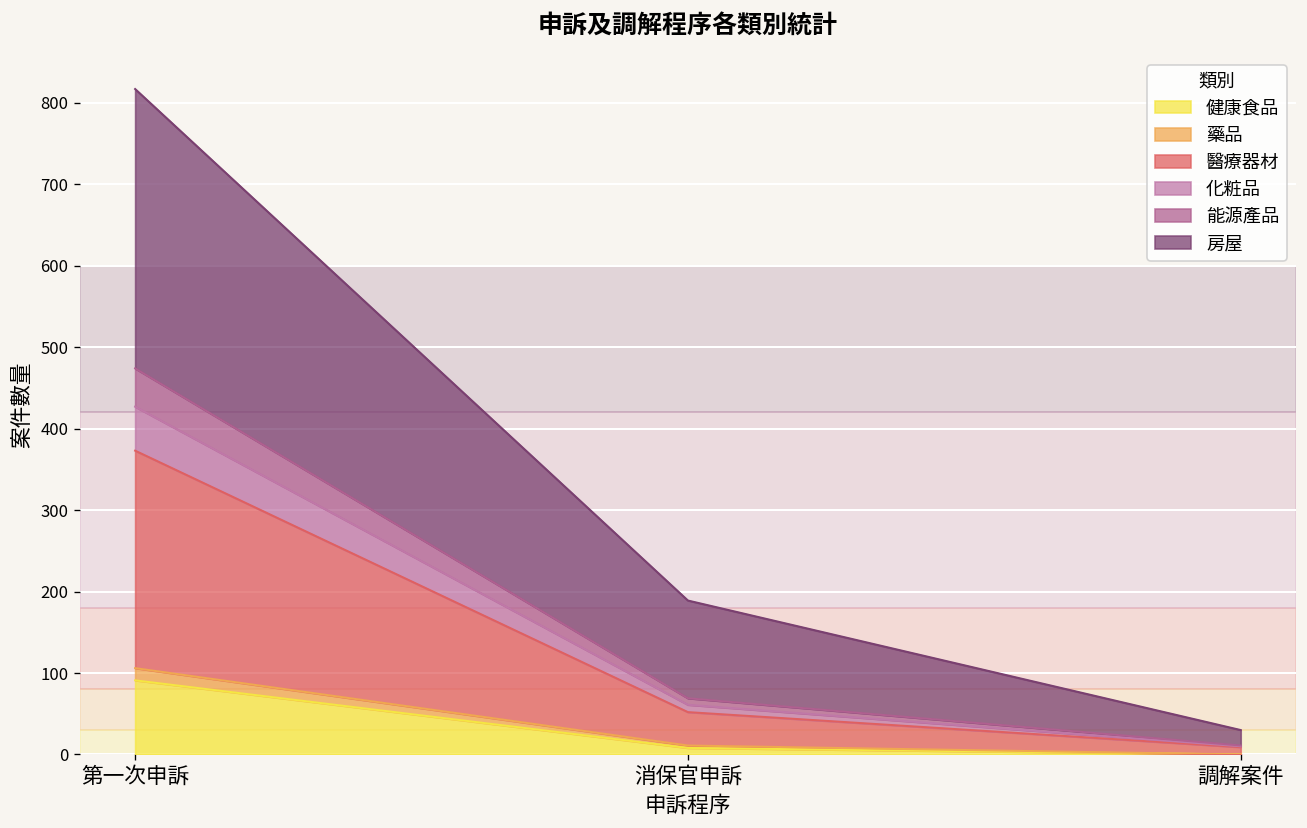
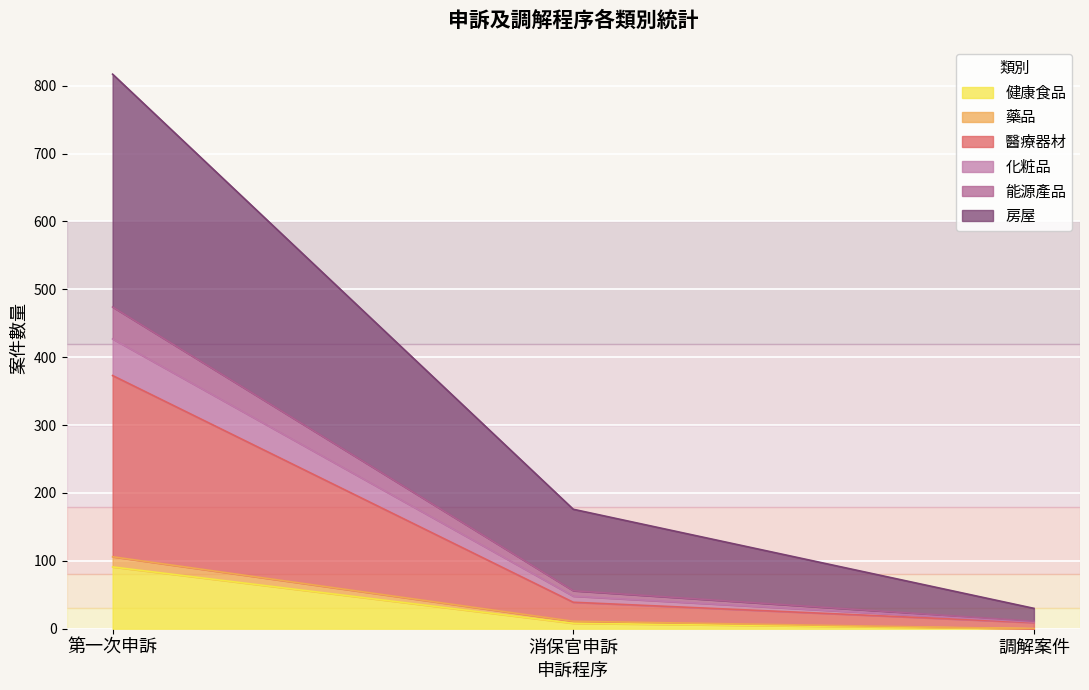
  {
    "健康食品": {
      "第一次申訴": 90
    },
    "藥品": {
      "第一次申訴": 20
    },
    "醫療器材": {
      "第一次申訴": 270,
-     "消保官申訴": 40
+     "消保官申訴": 30
    },
    "房屋": {
      "第一次申訴": 340,
      "消保官申訴": 120,
      "調解案件": 20
    }
  }
